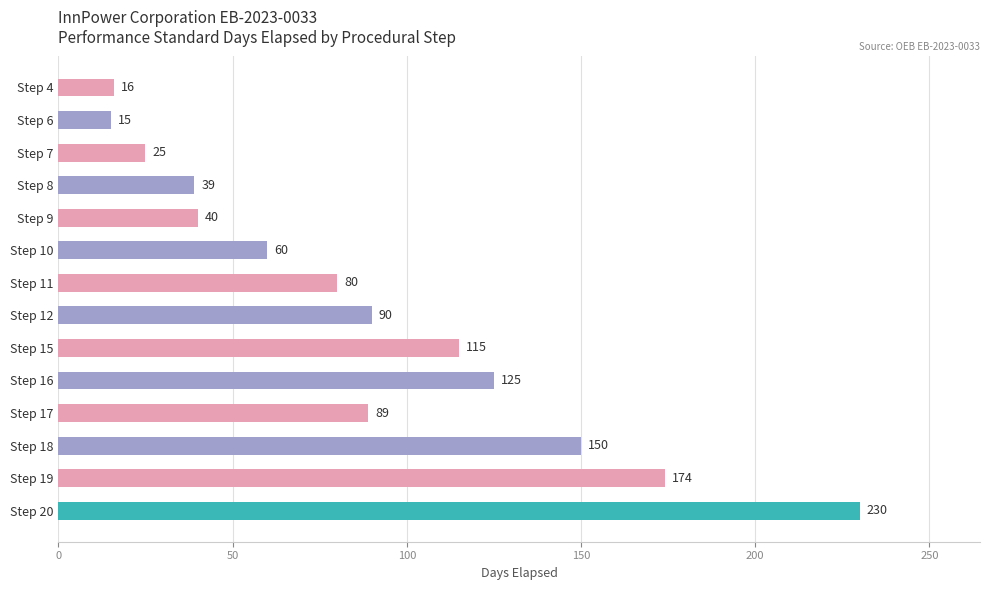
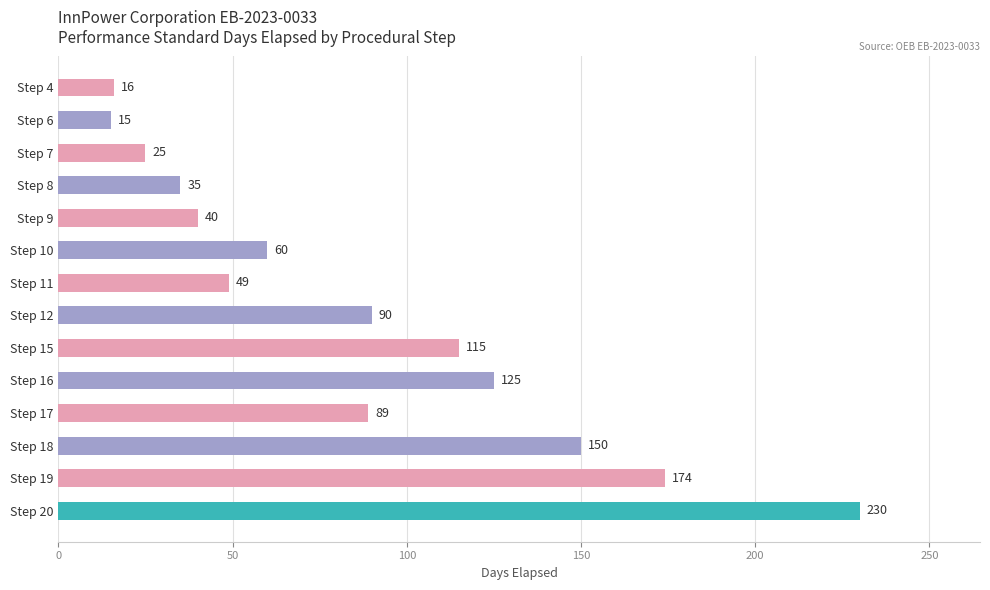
  {
    "Step 4": 16,
    "Step 6": 15,
    "Step 7": 25,
-   "Step 8": 39,
+   "Step 8": 35,
    "Step 9": 40,
    "Step 10": 60,
-   "Step 11": 80,
+   "Step 11": 49,
    "Step 12": 90,
    "Step 15": 115,
    "Step 16": 125,
    "Step 17": 89,
    "Step 18": 150,
    "Step 19": 174,
    "Step 20": 230
  }
